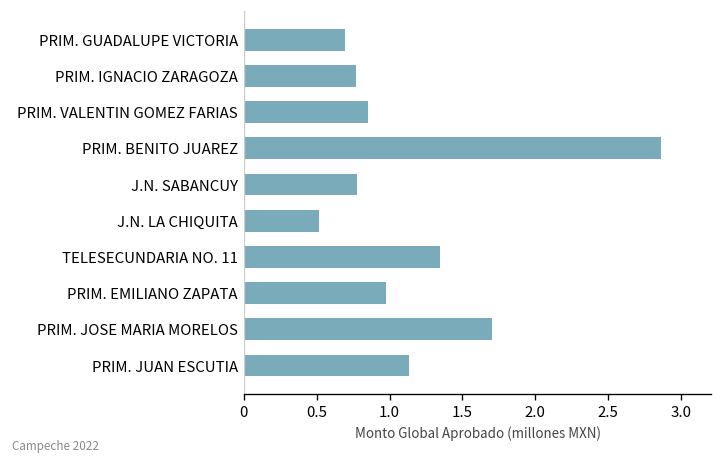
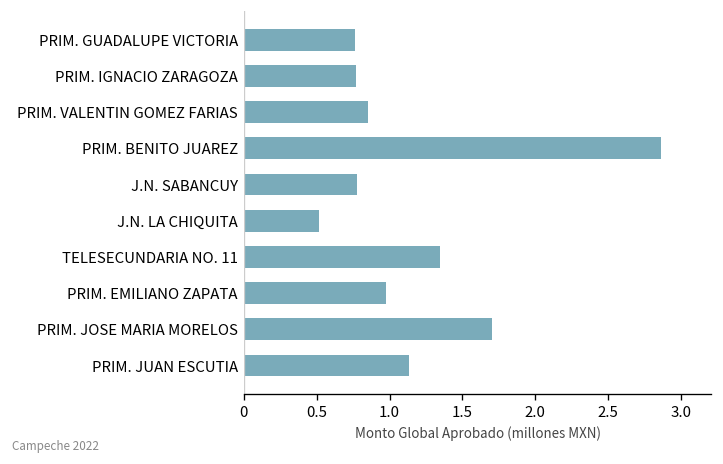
  {
-   "PRIM. GUADALUPE VICTORIA": 0.69,
+   "PRIM. GUADALUPE VICTORIA": 0.76,
    "PRIM. IGNACIO ZARAGOZA": 0.77,
    "PRIM. VALENTIN GOMEZ FARIAS": 0.85,
    "PRIM. BENITO JUAREZ": 2.86,
    "J.N. SABANCUY": 0.78,
    "J.N. LA CHIQUITA": 0.52,
    "TELESECUNDARIA NO. 11": 1.35,
    "PRIM. EMILIANO ZAPATA": 0.98,
    "PRIM. JOSE MARIA MORELOS": 1.70,
    "PRIM. JUAN ESCUTIA": 1.13
  }
